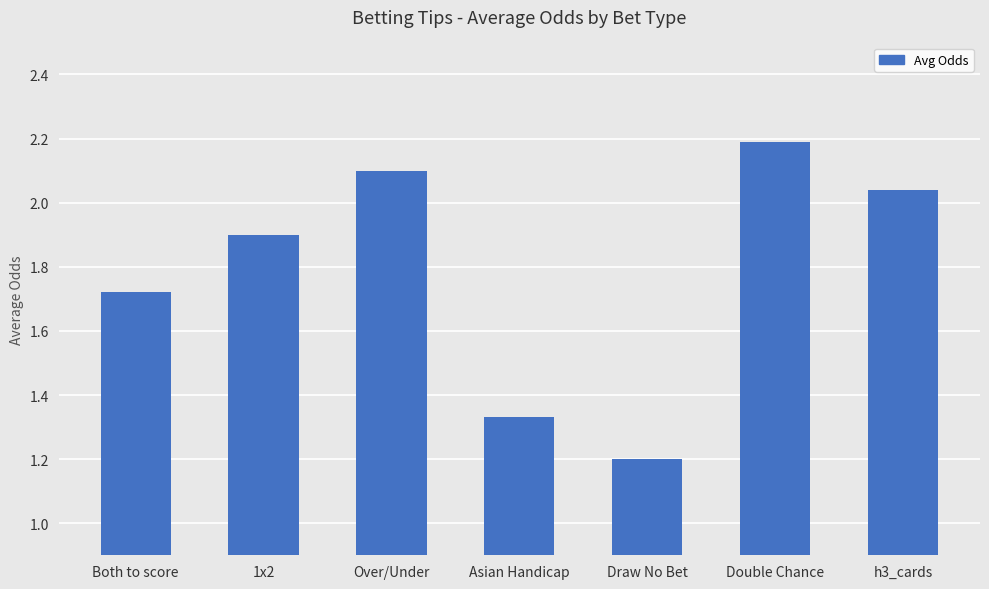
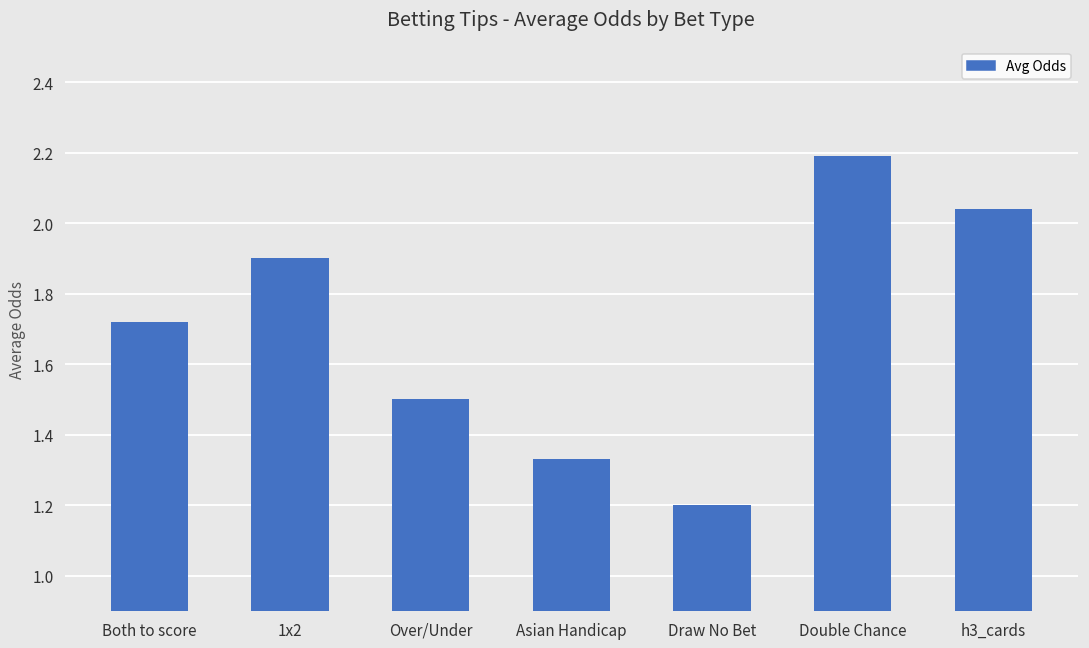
  {
    "Both to score": 1.72,
    "1x2": 1.9,
-   "Over/Under": 2.1,
+   "Over/Under": 1.5,
    "Asian Handicap": 1.33,
    "Draw No Bet": 1.2,
    "Double Chance": 2.19,
    "h3_cards": 2.04
  }
